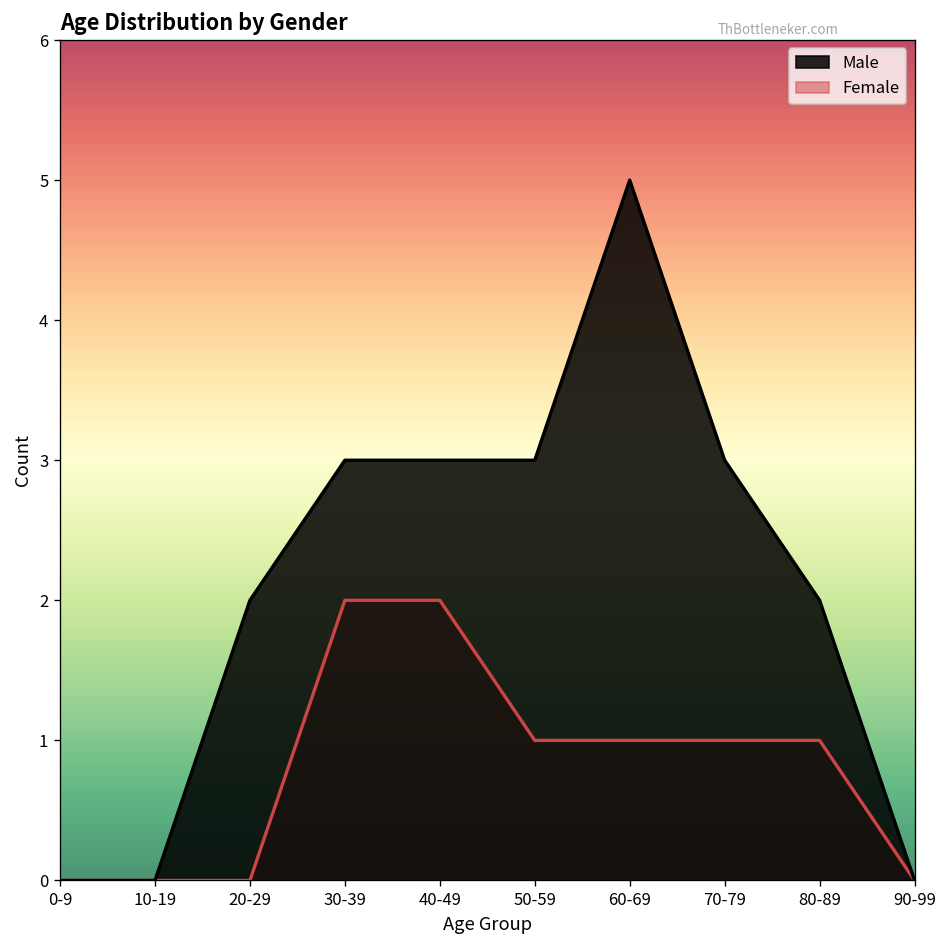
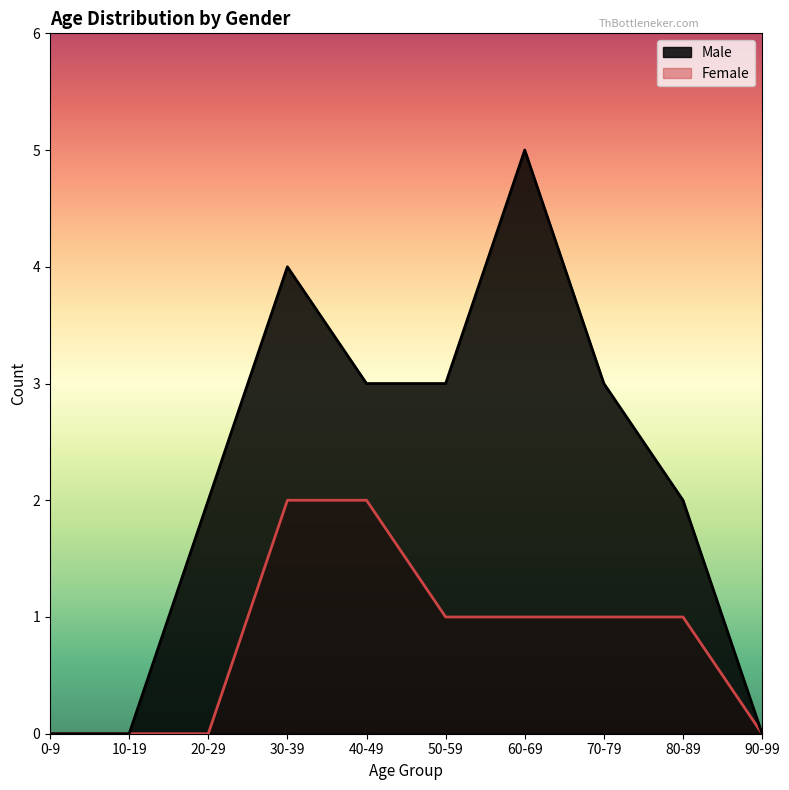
  {
    "Male": {
      "20-29": 2,
-     "30-39": 3,
+     "30-39": 4,
      "40-49": 3,
      "50-59": 3,
      "60-69": 5,
      "70-79": 3,
      "80-89": 2
    },
    "Female": {
      "20-29": 0,
      "30-39": 2,
      "40-49": 2,
      "50-59": 1,
      "60-69": 1,
      "70-79": 1,
      "80-89": 1
    }
  }
